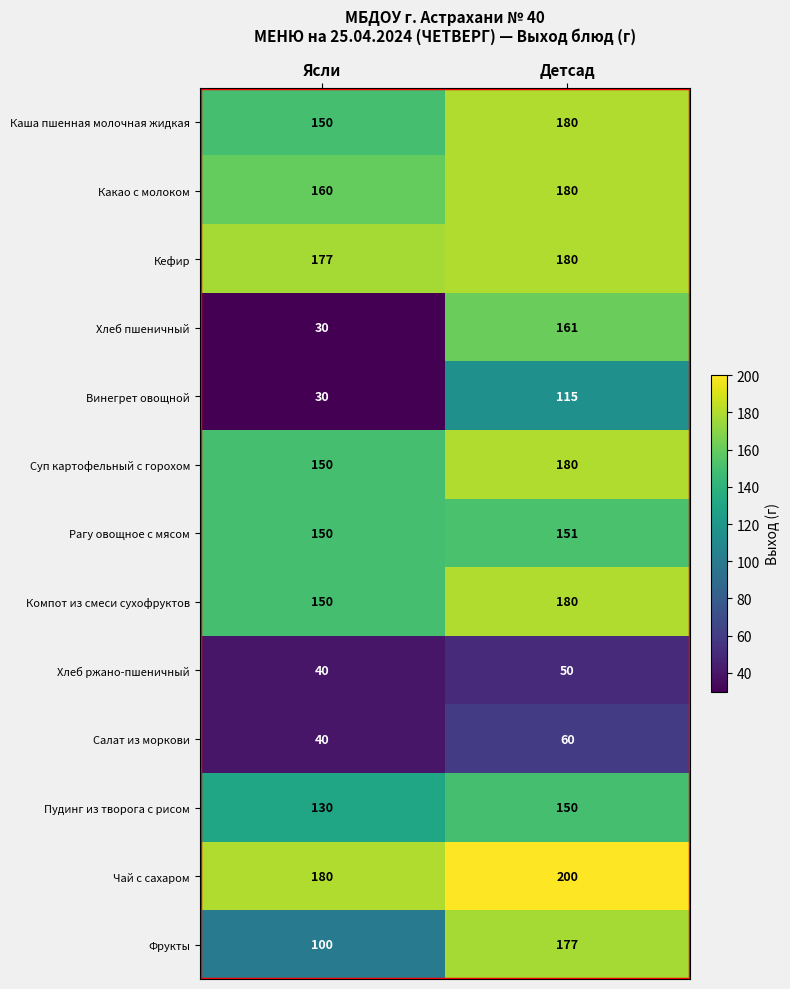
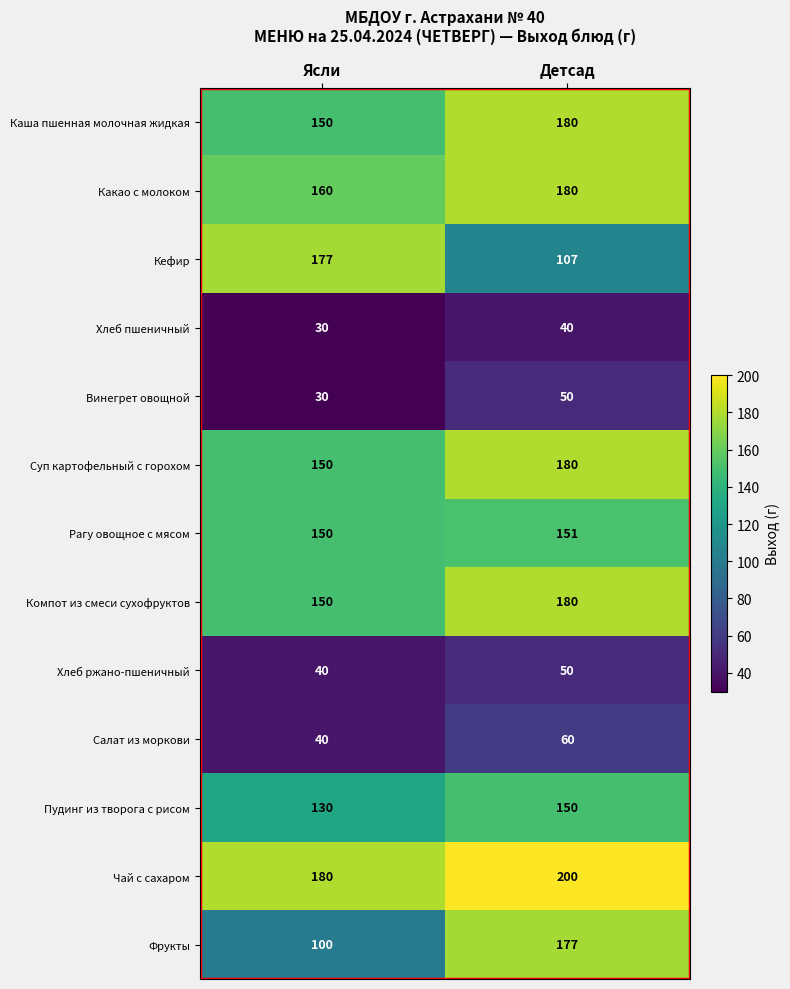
  {
    "Каша пшенная молочная жидкая": {
      "Ясли": 150,
      "Детсад": 180
    },
    "Какао с молоком": {
      "Ясли": 160,
      "Детсад": 180
    },
    "Кефир": {
      "Ясли": 177,
-     "Детсад": 180
+     "Детсад": 107
    },
    "Хлеб пшеничный": {
      "Ясли": 30,
-     "Детсад": 161
+     "Детсад": 40
    },
    "Винегрет овощной": {
      "Ясли": 30,
-     "Детсад": 115
+     "Детсад": 50
    },
    "Суп картофельный с горохом": {
      "Ясли": 150,
      "Детсад": 180
    },
    "Рагу овощное с мясом": {
      "Ясли": 150,
      "Детсад": 151
    },
    "Компот из смеси сухофруктов": {
      "Ясли": 150,
      "Детсад": 180
    },
    "Хлеб ржано-пшеничный": {
      "Ясли": 40,
      "Детсад": 50
    },
    "Салат из моркови": {
      "Ясли": 40,
      "Детсад": 60
    },
    "Пудинг из творога с рисом": {
      "Ясли": 130,
      "Детсад": 150
    },
    "Чай с сахаром": {
      "Ясли": 180,
      "Детсад": 200
    },
    "Фрукты": {
      "Ясли": 100,
      "Детсад": 177
    }
  }
